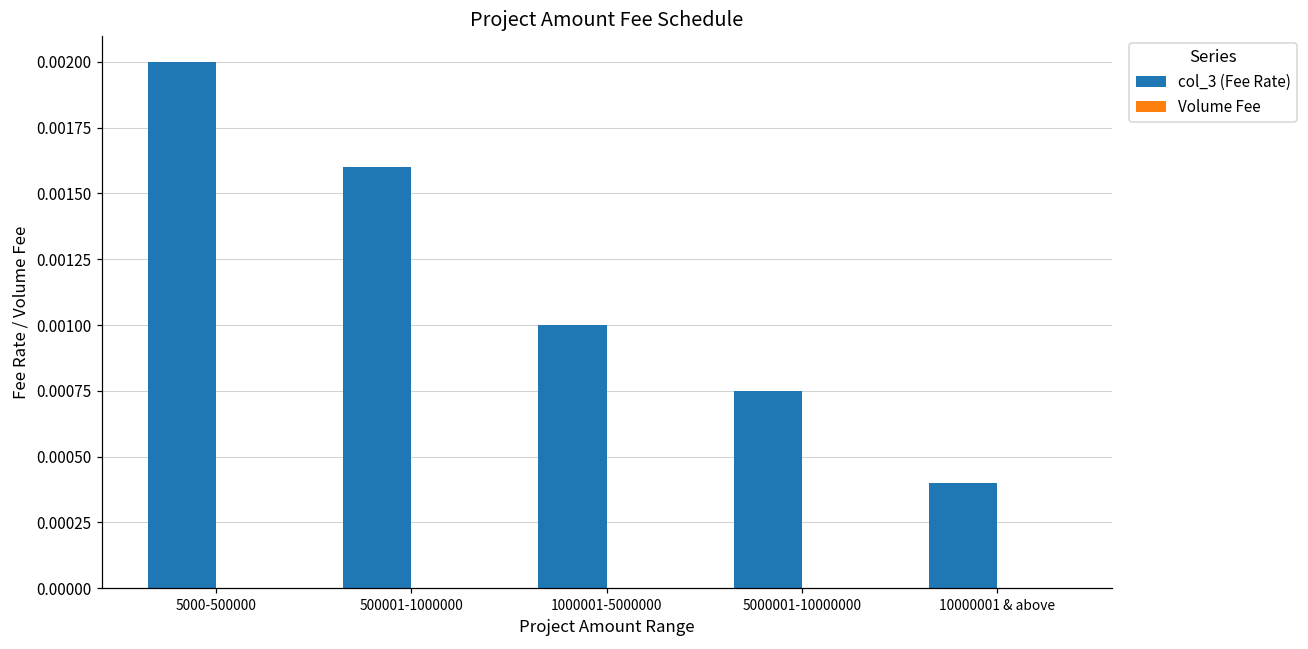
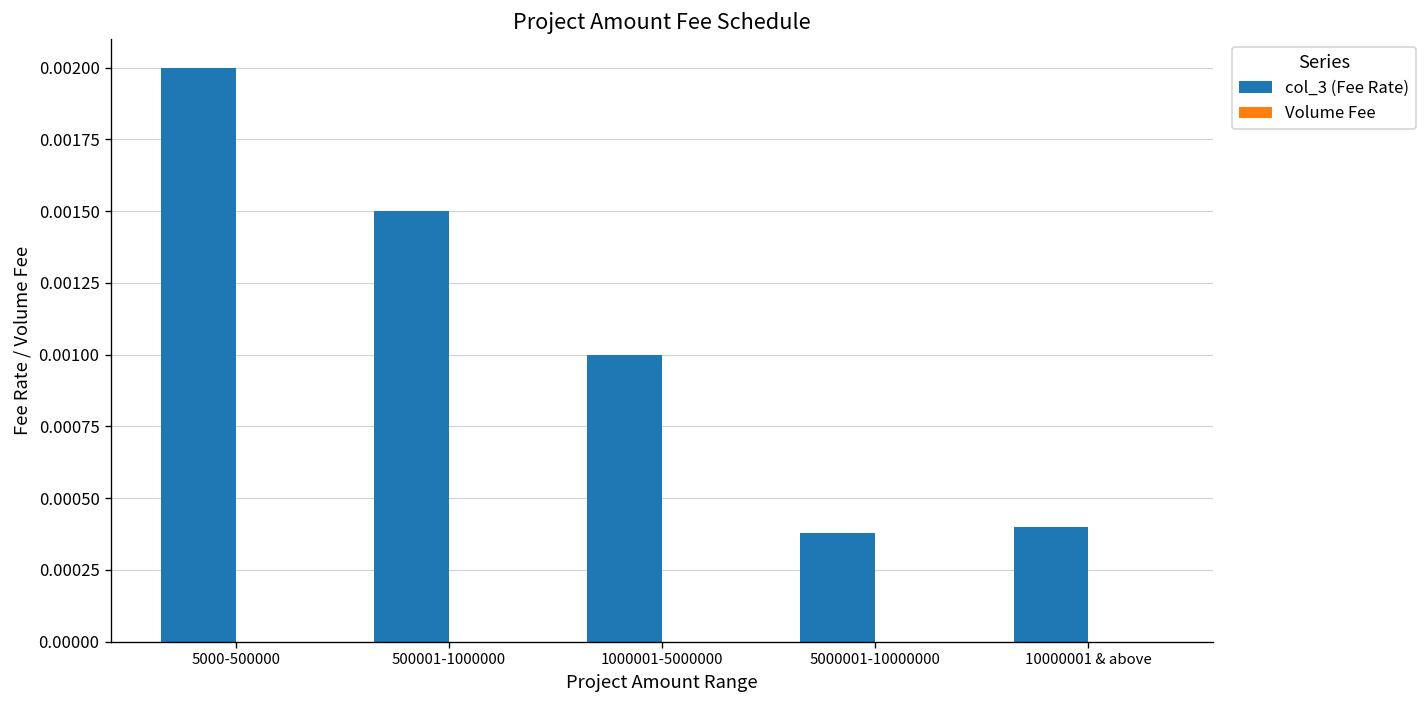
  {
    "col_3 (Fee Rate)": {
      "5000-500000": 0.00200,
-     "500001-1000000": 0.0016,
+     "500001-1000000": 0.0015,
      "1000001-5000000": 0.00100,
-     "5000001-10000000": 0.00075,
+     "5000001-10000000": 0.00038,
      "10000001 & above": 0.00040
    },
    "Volume Fee": {
      "5000-500000": 0.00000,
      "500001-1000000": 0.00000,
      "1000001-5000000": 0.00000,
      "5000001-10000000": 0.00000,
      "10000001 & above": 0.00000
    }
  }
